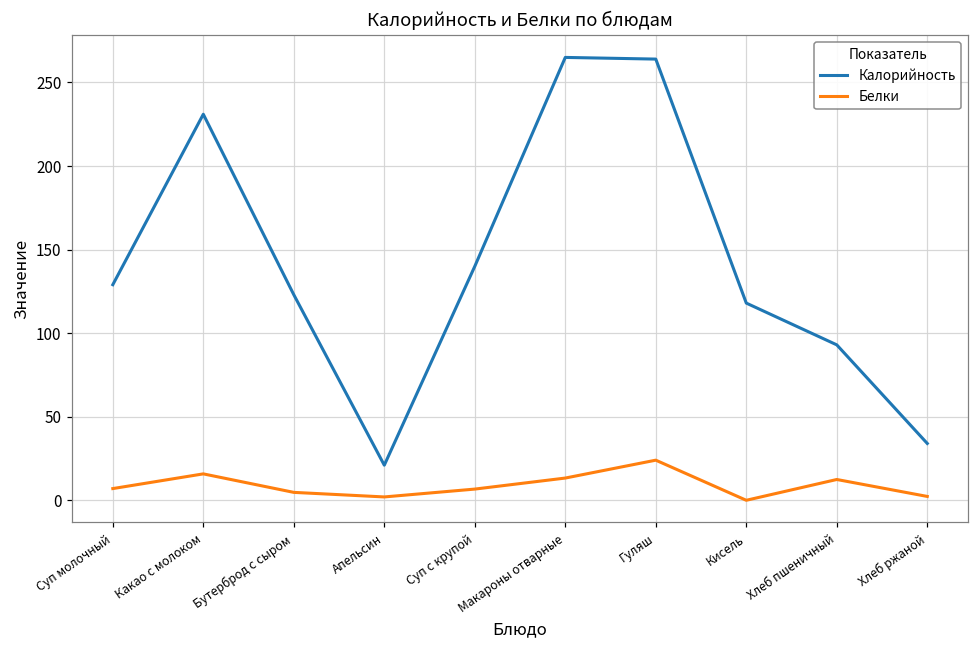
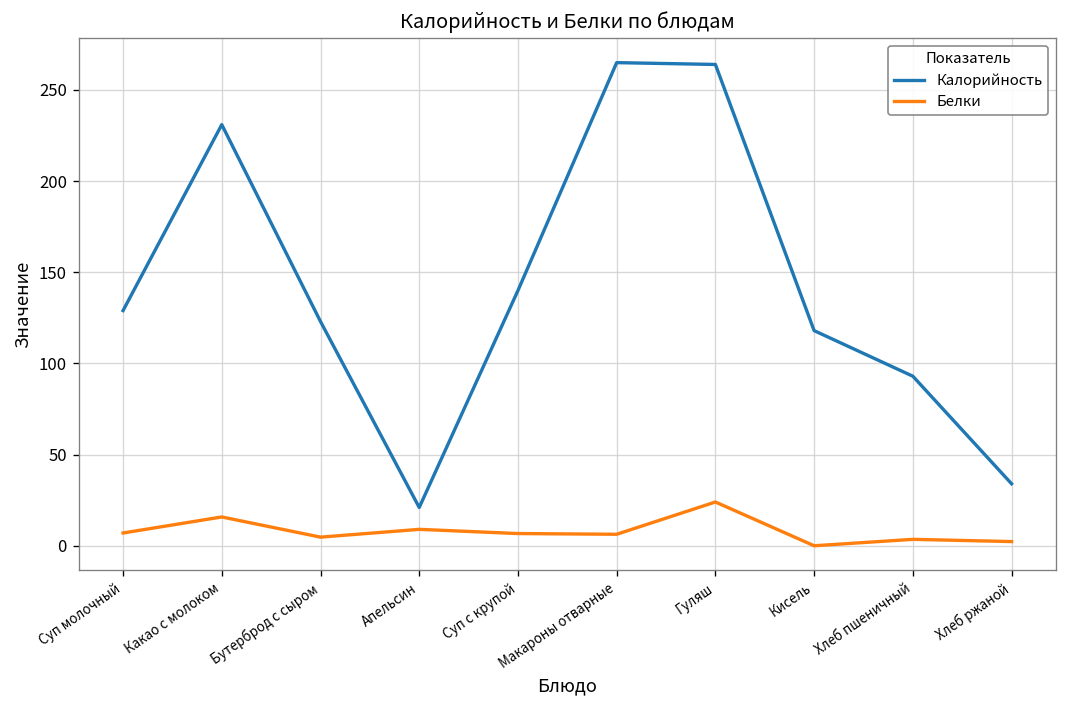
  {
    "Калорийность": {
      "Суп молочный": 129,
      "Какао с молоком": 231,
      "Бутерброд с сыром": 123,
      "Апельсин": 21,
      "Суп с крупой": 140,
      "Макароны отварные": 265,
      "Гуляш": 264,
      "Кисель": 118,
      "Хлеб пшеничный": 93,
      "Хлеб ржаной": 34
    },
    "Белки": {
      "Суп молочный": 7,
      "Какао с молоком": 16,
      "Бутерброд с сыром": 5,
-     "Апельсин": 2,
+     "Апельсин": 9,
      "Суп с крупой": 7,
-     "Макароны отварные": 13,
+     "Макароны отварные": 6,
      "Гуляш": 24,
      "Кисель": 0,
-     "Хлеб пшеничный": 12,
+     "Хлеб пшеничный": 4,
      "Хлеб ржаной": 2
    }
  }
